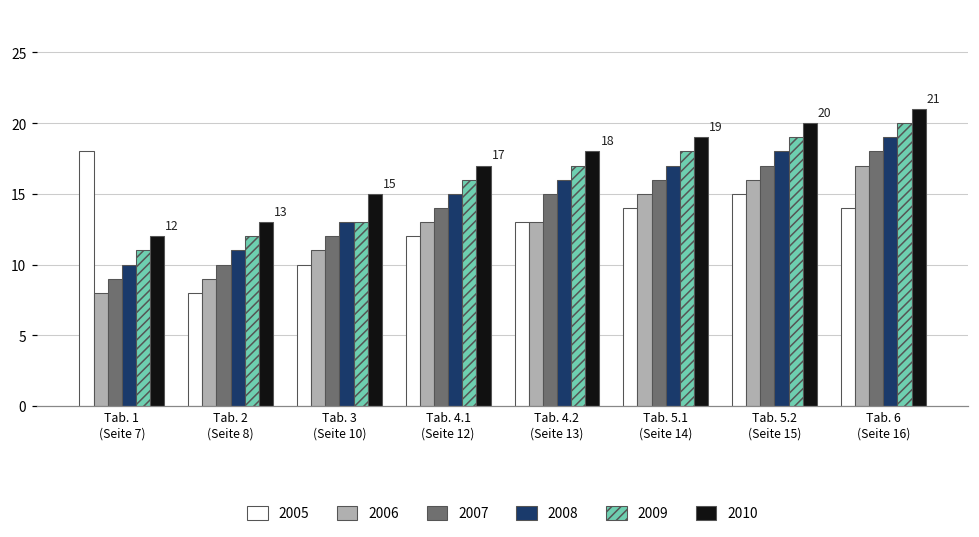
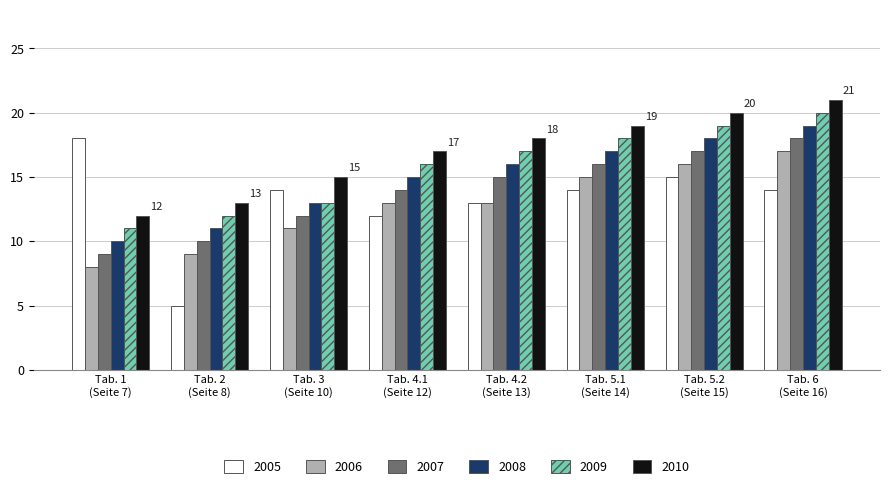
  {
    "2005": {
      "Tab. 1 (Seite 7)": 18,
-     "Tab. 2 (Seite 8)": 8,
-     "Tab. 3 (Seite 10)": 10,
+     "Tab. 2 (Seite 8)": 5,
+     "Tab. 3 (Seite 10)": 14,
      "Tab. 4.1 (Seite 12)": 12,
      "Tab. 4.2 (Seite 13)": 13,
      "Tab. 5.1 (Seite 14)": 14,
      "Tab. 5.2 (Seite 15)": 15,
      "Tab. 6 (Seite 16)": 14
    },
    "2006": {
      "Tab. 1 (Seite 7)": 8,
      "Tab. 2 (Seite 8)": 9,
      "Tab. 3 (Seite 10)": 11,
      "Tab. 4.1 (Seite 12)": 13,
      "Tab. 4.2 (Seite 13)": 13,
      "Tab. 5.1 (Seite 14)": 15,
      "Tab. 5.2 (Seite 15)": 16,
      "Tab. 6 (Seite 16)": 17
    },
    "2007": {
      "Tab. 1 (Seite 7)": 9,
      "Tab. 2 (Seite 8)": 10,
      "Tab. 3 (Seite 10)": 12,
      "Tab. 4.1 (Seite 12)": 14,
      "Tab. 4.2 (Seite 13)": 15,
      "Tab. 5.1 (Seite 14)": 16,
      "Tab. 5.2 (Seite 15)": 17,
      "Tab. 6 (Seite 16)": 18
    },
    "2008": {
      "Tab. 1 (Seite 7)": 10,
      "Tab. 2 (Seite 8)": 11,
      "Tab. 3 (Seite 10)": 13,
      "Tab. 4.1 (Seite 12)": 15,
      "Tab. 4.2 (Seite 13)": 16,
      "Tab. 5.1 (Seite 14)": 17,
      "Tab. 5.2 (Seite 15)": 18,
      "Tab. 6 (Seite 16)": 19
    },
    "2009": {
      "Tab. 1 (Seite 7)": 11,
      "Tab. 2 (Seite 8)": 12,
      "Tab. 3 (Seite 10)": 13,
      "Tab. 4.1 (Seite 12)": 16,
      "Tab. 4.2 (Seite 13)": 17,
      "Tab. 5.1 (Seite 14)": 18,
      "Tab. 5.2 (Seite 15)": 19,
      "Tab. 6 (Seite 16)": 20
    },
    "2010": {
      "Tab. 1 (Seite 7)": 12,
      "Tab. 2 (Seite 8)": 13,
      "Tab. 3 (Seite 10)": 15,
      "Tab. 4.1 (Seite 12)": 17,
      "Tab. 4.2 (Seite 13)": 18,
      "Tab. 5.1 (Seite 14)": 19,
      "Tab. 5.2 (Seite 15)": 20,
      "Tab. 6 (Seite 16)": 21
    }
  }
